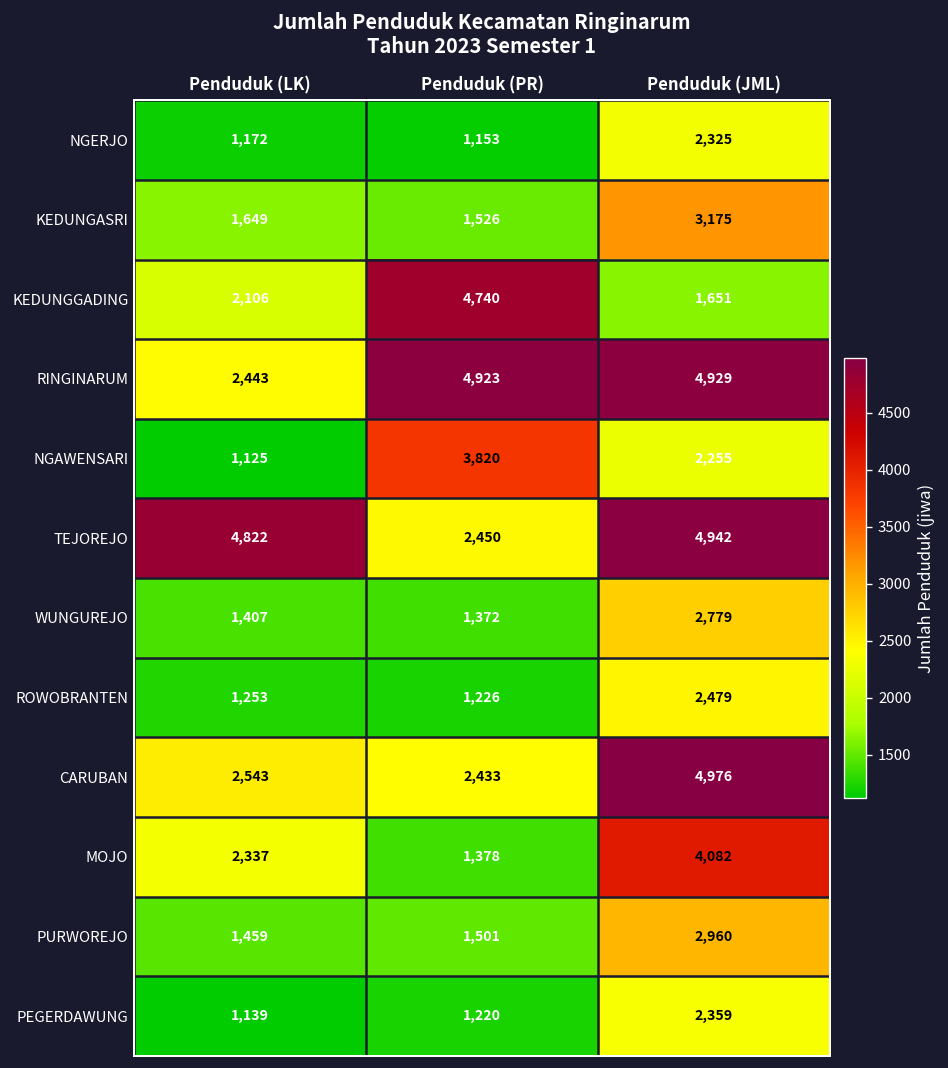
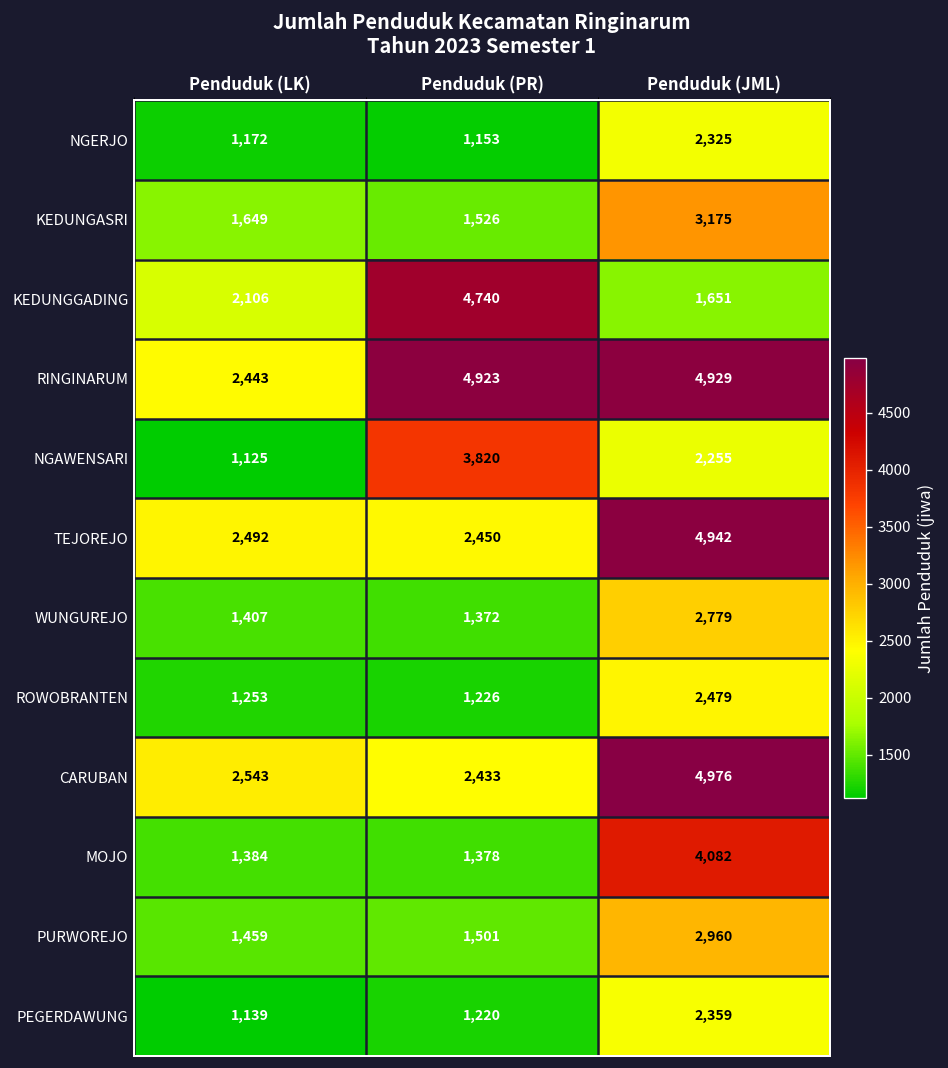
  {
    "NGERJO": {
      "Penduduk (LK)": "1,172",
      "Penduduk (PR)": "1,153",
      "Penduduk (JML)": "2,325"
    },
    "KEDUNGASRI": {
      "Penduduk (LK)": "1,649",
      "Penduduk (PR)": "1,526",
      "Penduduk (JML)": "3,175"
    },
    "KEDUNGGADING": {
      "Penduduk (LK)": "2,106",
      "Penduduk (PR)": "4,740",
      "Penduduk (JML)": "1,651"
    },
    "RINGINARUM": {
      "Penduduk (LK)": "2,443",
      "Penduduk (PR)": "4,923",
      "Penduduk (JML)": "4,929"
    },
    "NGAWENSARI": {
      "Penduduk (LK)": "1,125",
      "Penduduk (PR)": "3,820",
      "Penduduk (JML)": "2,255"
    },
    "TEJOREJO": {
-     "Penduduk (LK)": "4,822",
+     "Penduduk (LK)": "2,492",
      "Penduduk (PR)": "2,450",
      "Penduduk (JML)": "4,942"
    },
    "WUNGUREJO": {
      "Penduduk (LK)": "1,407",
      "Penduduk (PR)": "1,372",
      "Penduduk (JML)": "2,779"
    },
    "ROWOBRANTEN": {
      "Penduduk (LK)": "1,253",
      "Penduduk (PR)": "1,226",
      "Penduduk (JML)": "2,479"
    },
    "CARUBAN": {
      "Penduduk (LK)": "2,543",
      "Penduduk (PR)": "2,433",
      "Penduduk (JML)": "4,976"
    },
    "MOJO": {
-     "Penduduk (LK)": "2,337",
+     "Penduduk (LK)": "1,384",
      "Penduduk (PR)": "1,378",
      "Penduduk (JML)": "4,082"
    },
    "PURWOREJO": {
      "Penduduk (LK)": "1,459",
      "Penduduk (PR)": "1,501",
      "Penduduk (JML)": "2,960"
    },
    "PEGERDAWUNG": {
      "Penduduk (LK)": "1,139",
      "Penduduk (PR)": "1,220",
      "Penduduk (JML)": "2,359"
    }
  }
